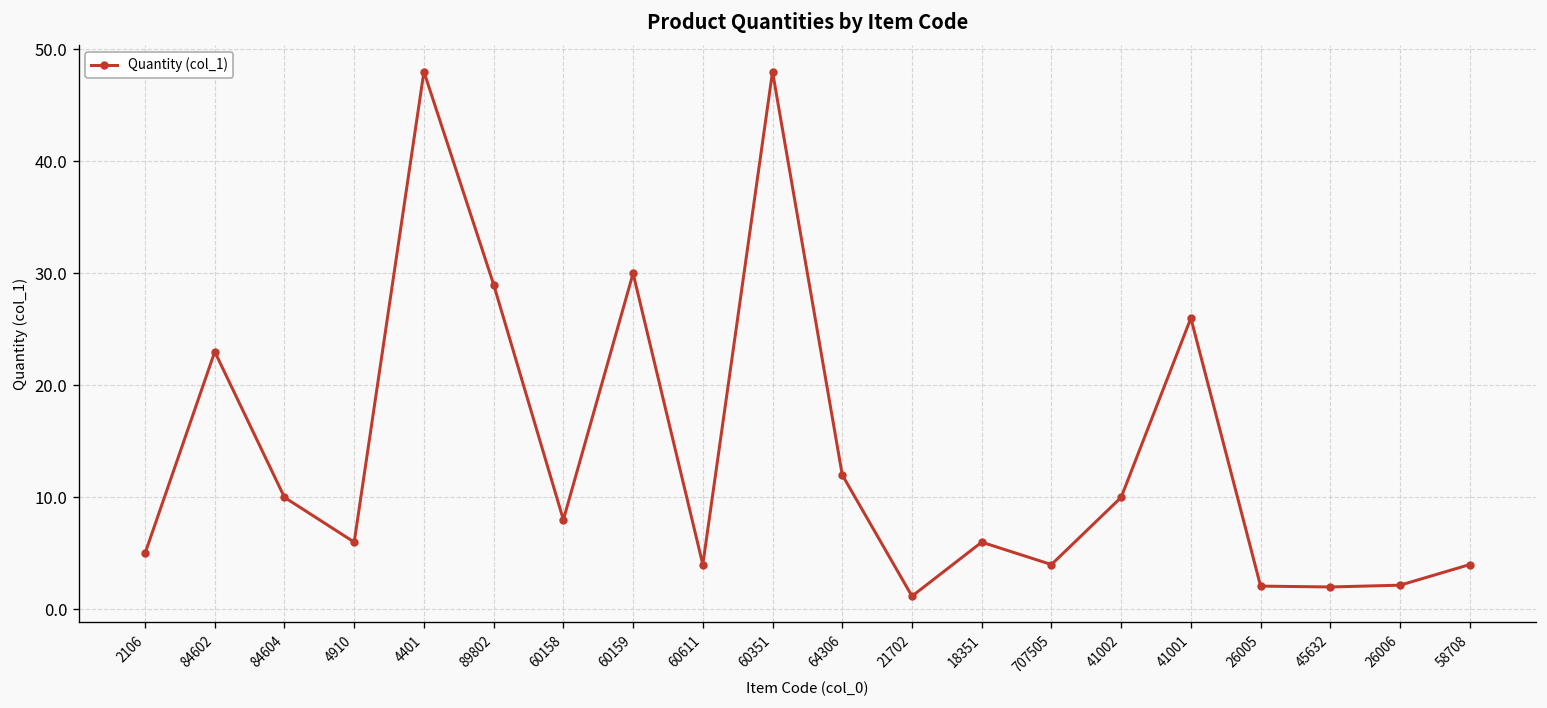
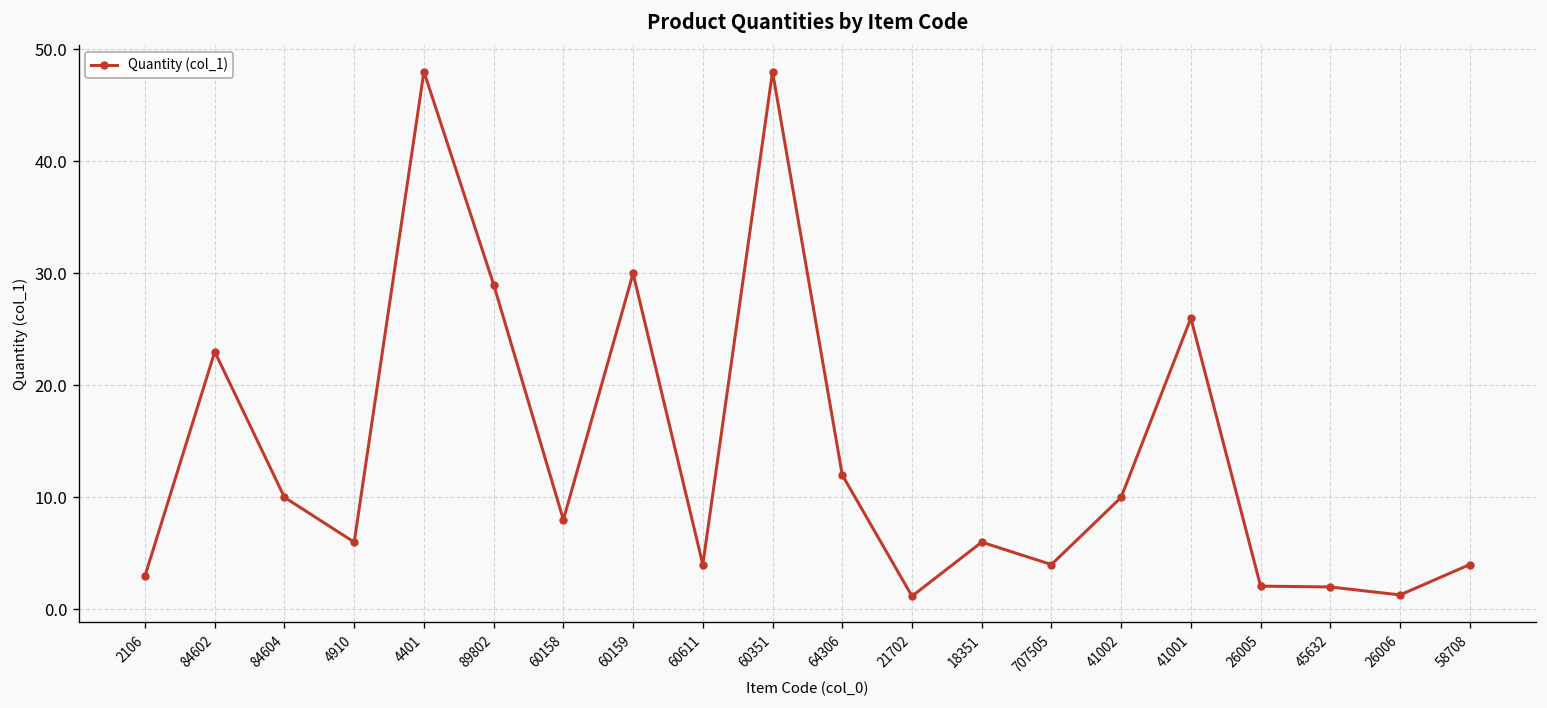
  {
-   "2106": 5,
+   "2106": 3,
    "84602": 23,
    "84604": 10,
    "4910": 6,
    "4401": 48,
    "89802": 29,
    "60158": 8,
    "60159": 30,
    "60611": 4,
    "60351": 48,
    "64306": 12,
    "21702": 1,
    "18351": 6,
    "707505": 4,
    "41002": 10,
    "41001": 26,
    "26005": 2,
    "45632": 2,
-   "26006": 2,
+   "26006": 1,
    "58708": 4
  }
